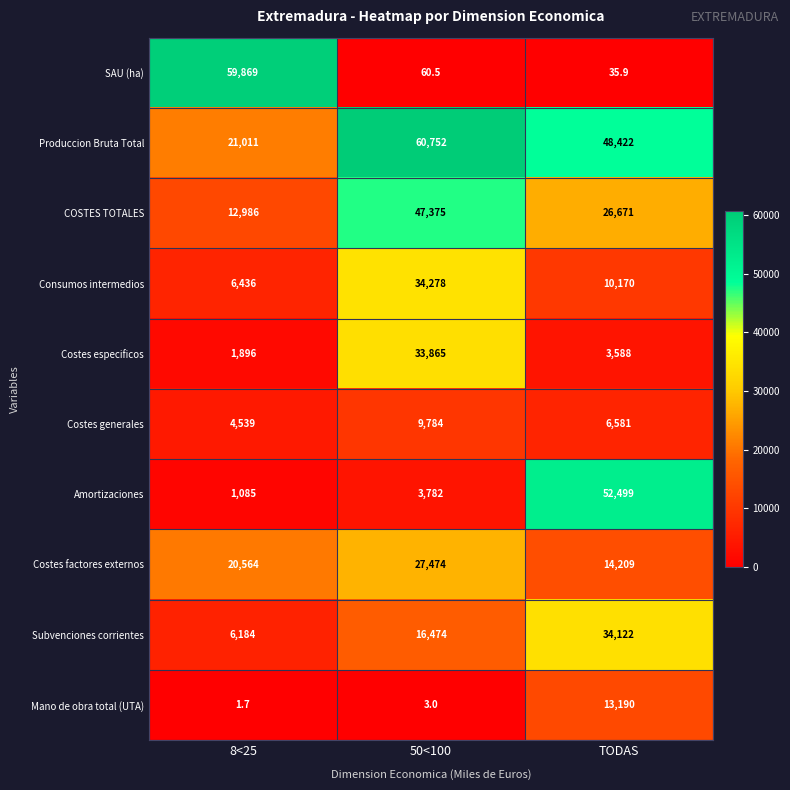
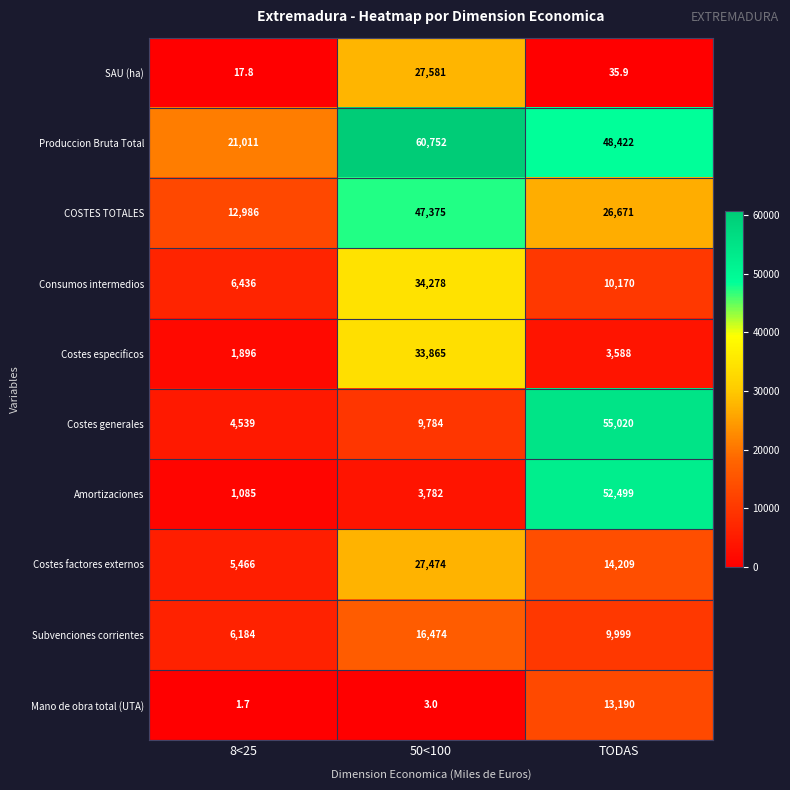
  {
    "SAU (ha)": {
-     "8<25": "59,869",
-     "50<100": "60.5",
+     "8<25": "17.8",
+     "50<100": "27,581",
      "TODAS": "35.9"
    },
    "Produccion Bruta Total": {
      "8<25": "21,011",
      "50<100": "60,752",
      "TODAS": "48,422"
    },
    "COSTES TOTALES": {
      "8<25": "12,986",
      "50<100": "47,375",
      "TODAS": "26,671"
    },
    "Consumos intermedios": {
      "8<25": "6,436",
      "50<100": "34,278",
      "TODAS": "10,170"
    },
    "Costes especificos": {
      "8<25": "1,896",
      "50<100": "33,865",
      "TODAS": "3,588"
    },
    "Costes generales": {
      "8<25": "4,539",
      "50<100": "9,784",
-     "TODAS": "6,581"
+     "TODAS": "55,020"
    },
    "Amortizaciones": {
      "8<25": "1,085",
      "50<100": "3,782",
      "TODAS": "52,499"
    },
    "Costes factores externos": {
-     "8<25": "20,564",
+     "8<25": "5,466",
      "50<100": "27,474",
      "TODAS": "14,209"
    },
    "Subvenciones corrientes": {
      "8<25": "6,184",
      "50<100": "16,474",
-     "TODAS": "34,122"
+     "TODAS": "9,999"
    },
    "Mano de obra total (UTA)": {
      "8<25": "1.7",
      "50<100": "3.0",
      "TODAS": "13,190"
    }
  }
